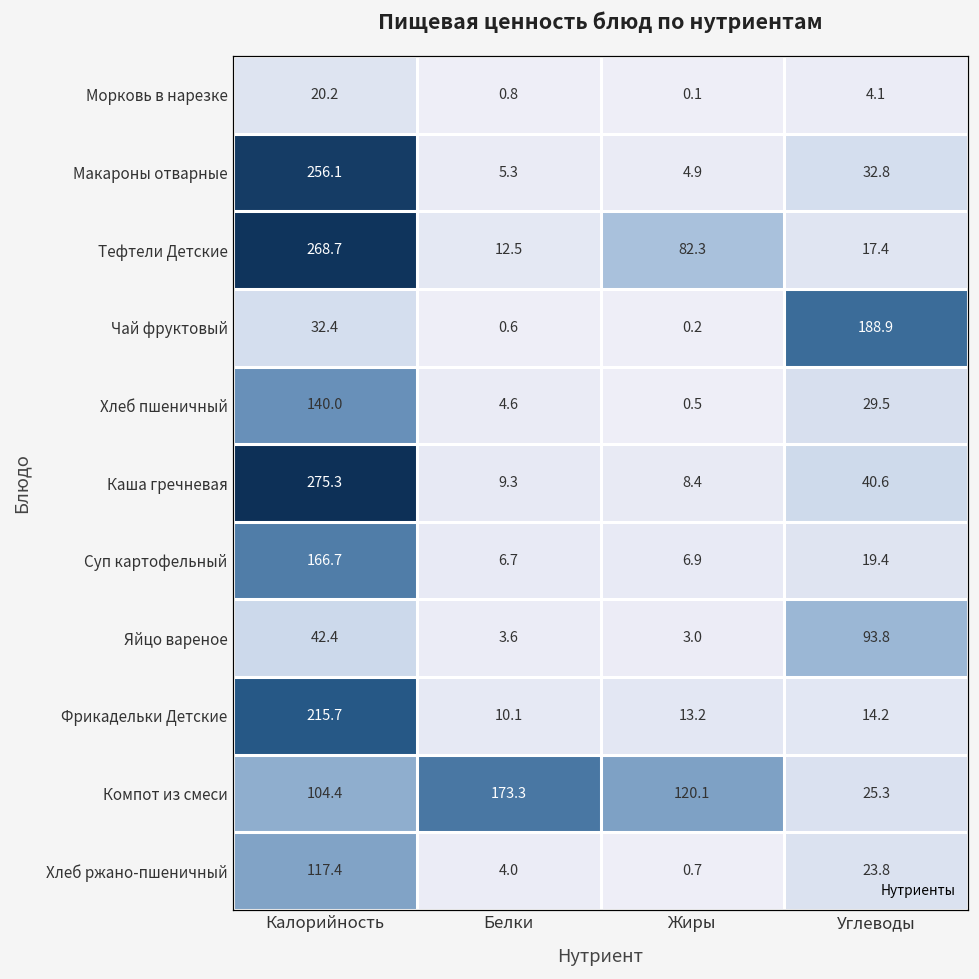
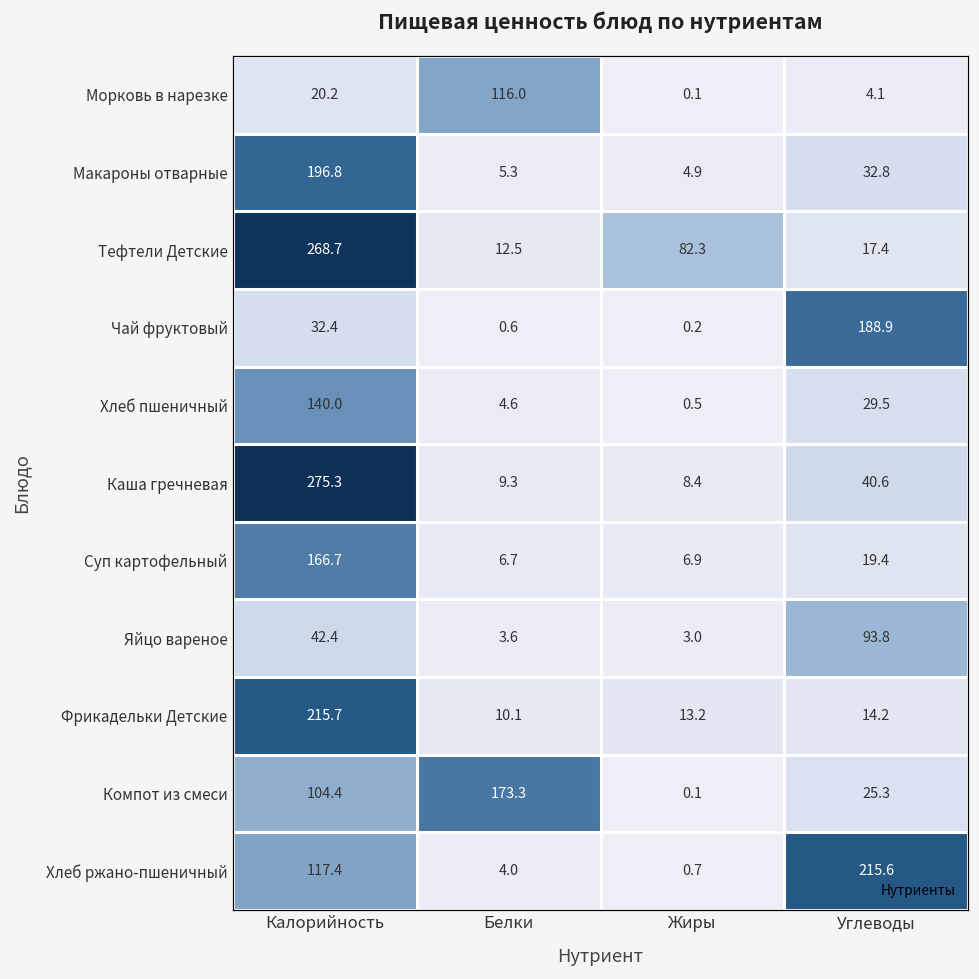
  {
    "Морковь в нарезке": {
      "Калорийность": 20.2,
-     "Белки": 0.8,
+     "Белки": 116.0,
      "Жиры": 0.1,
      "Углеводы": 4.1
    },
    "Макароны отварные": {
-     "Калорийность": 256.1,
+     "Калорийность": 196.8,
      "Белки": 5.3,
      "Жиры": 4.9,
      "Углеводы": 32.8
    },
    "Тефтели Детские": {
      "Калорийность": 268.7,
      "Белки": 12.5,
      "Жиры": 82.3,
      "Углеводы": 17.4
    },
    "Чай фруктовый": {
      "Калорийность": 32.4,
      "Белки": 0.6,
      "Жиры": 0.2,
      "Углеводы": 188.9
    },
    "Хлеб пшеничный": {
      "Калорийность": 140.0,
      "Белки": 4.6,
      "Жиры": 0.5,
      "Углеводы": 29.5
    },
    "Каша гречневая": {
      "Калорийность": 275.3,
      "Белки": 9.3,
      "Жиры": 8.4,
      "Углеводы": 40.6
    },
    "Суп картофельный": {
      "Калорийность": 166.7,
      "Белки": 6.7,
      "Жиры": 6.9,
      "Углеводы": 19.4
    },
    "Яйцо вареное": {
      "Калорийность": 42.4,
      "Белки": 3.6,
      "Жиры": 3.0,
      "Углеводы": 93.8
    },
    "Фрикадельки Детские": {
      "Калорийность": 215.7,
      "Белки": 10.1,
      "Жиры": 13.2,
      "Углеводы": 14.2
    },
    "Компот из смеси": {
      "Калорийность": 104.4,
      "Белки": 173.3,
-     "Жиры": 120.1,
+     "Жиры": 0.1,
      "Углеводы": 25.3
    },
    "Хлеб ржано-пшеничный": {
      "Калорийность": 117.4,
      "Белки": 4.0,
      "Жиры": 0.7,
-     "Углеводы": 23.8
+     "Углеводы": 215.6
    }
  }
